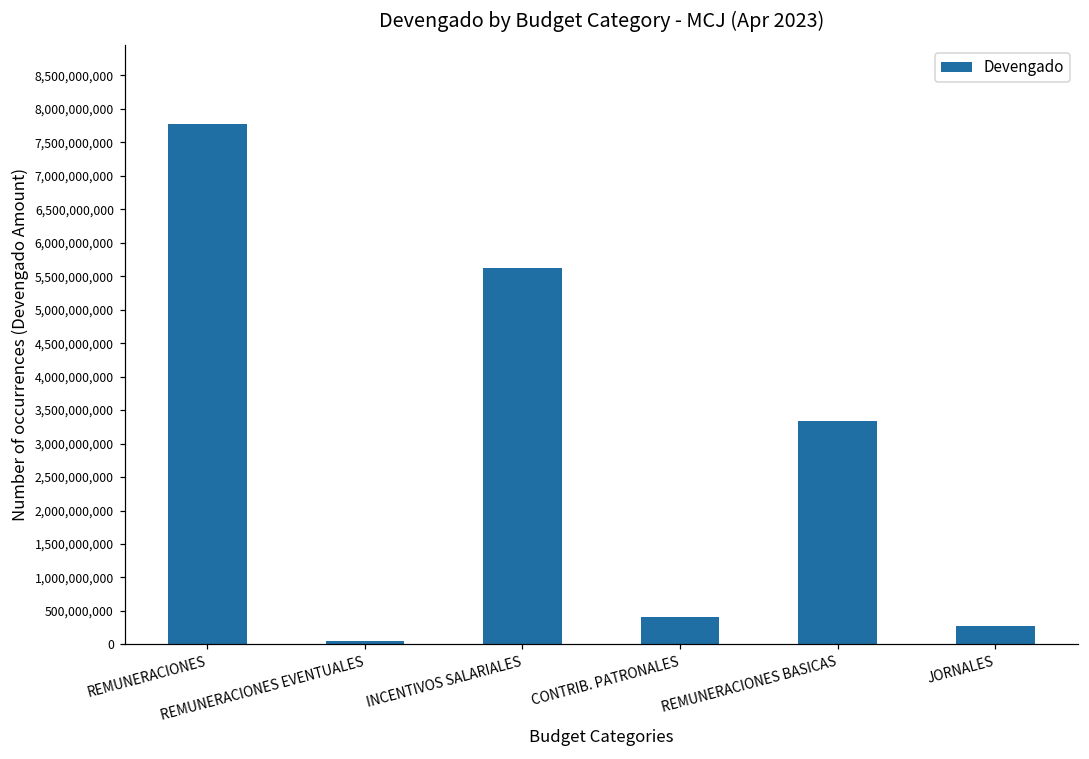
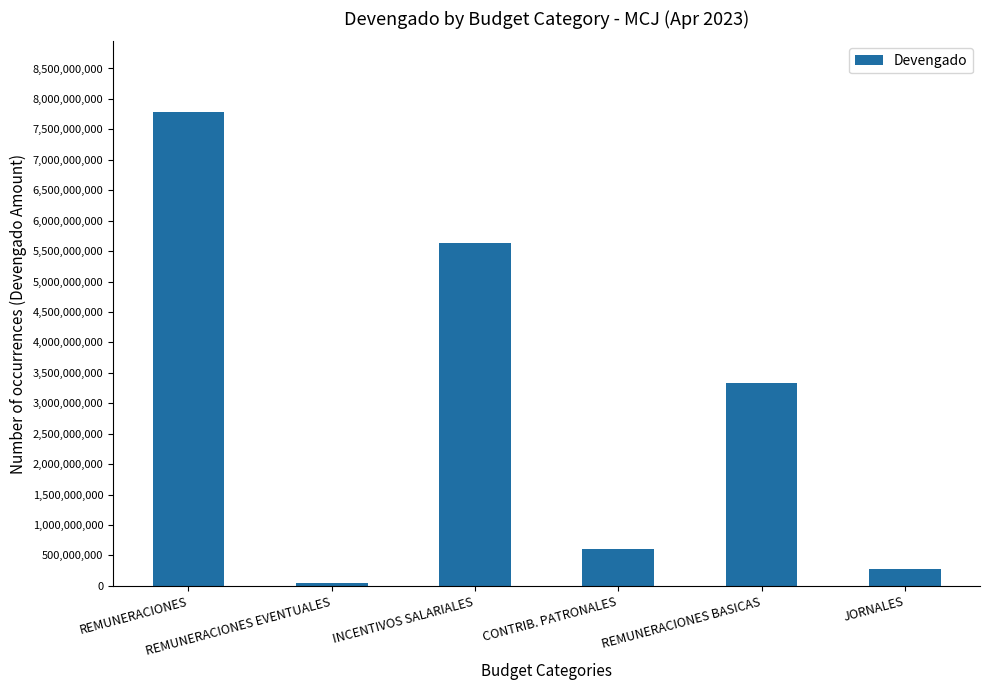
  {
    "REMUNERACIONES": "7,800,000,000",
    "REMUNERACIONES EVENTUALES": "0",
    "INCENTIVOS SALARIALES": "5,600,000,000",
-   "CONTRIB. PATRONALES": "400,000,000",
+   "CONTRIB. PATRONALES": "600,000,000",
    "REMUNERACIONES BASICAS": "3,300,000,000",
    "JORNALES": "300,000,000"
  }
